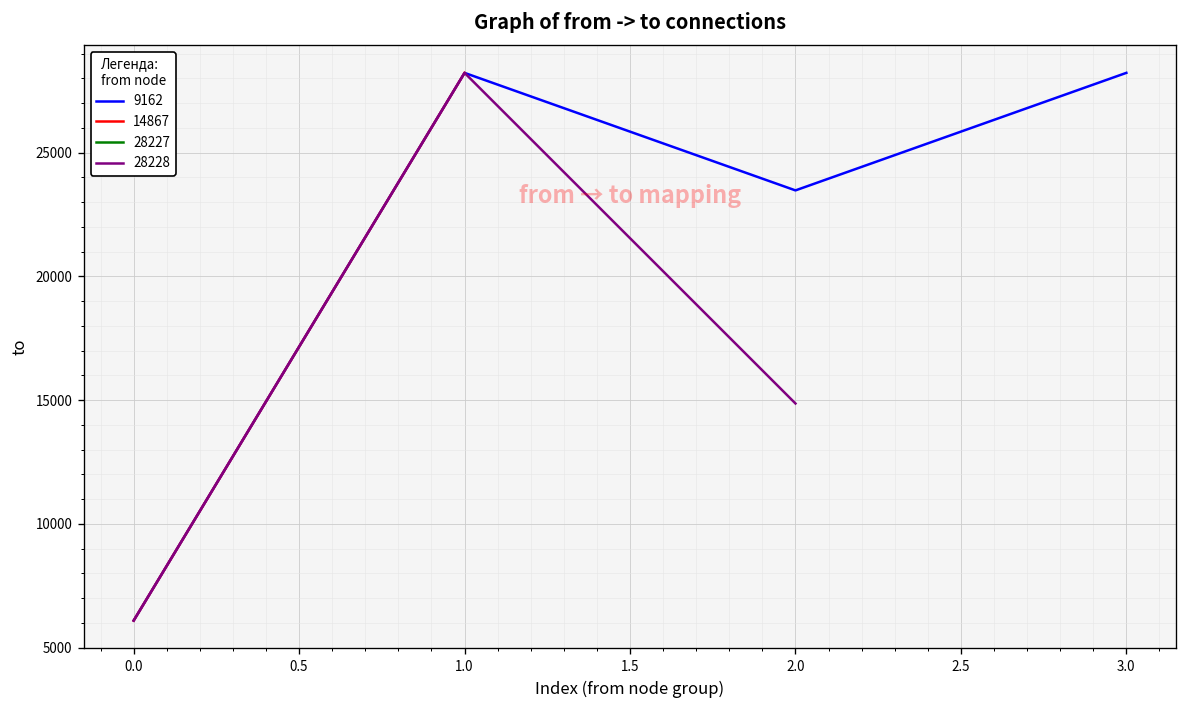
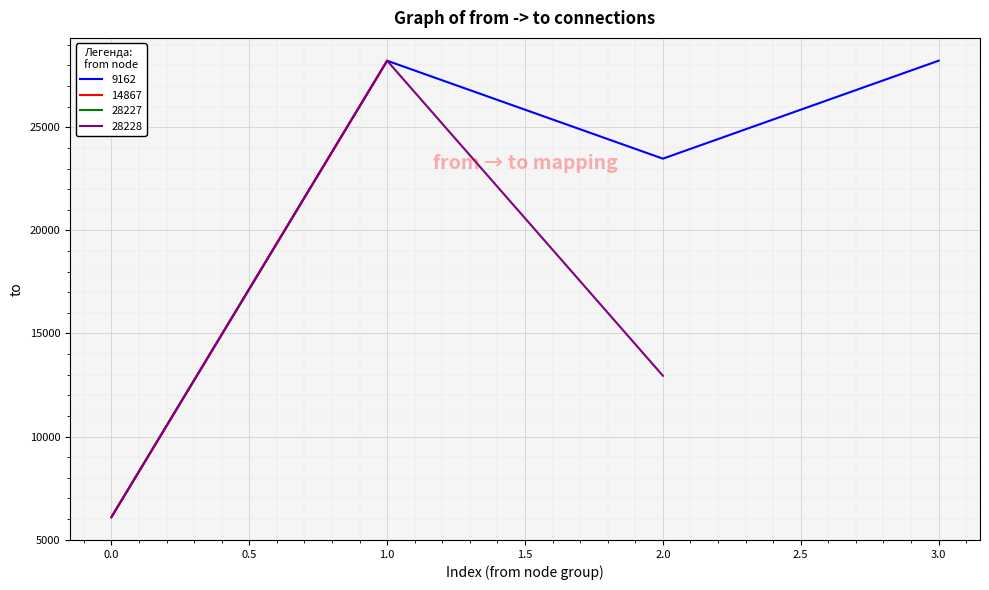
  {
    "9162": {
      "2.0": 23500,
      "3.0": 28200
    },
    "28228": {
-     "2.0": 14900
+     "2.0": 13000
    }
  }
